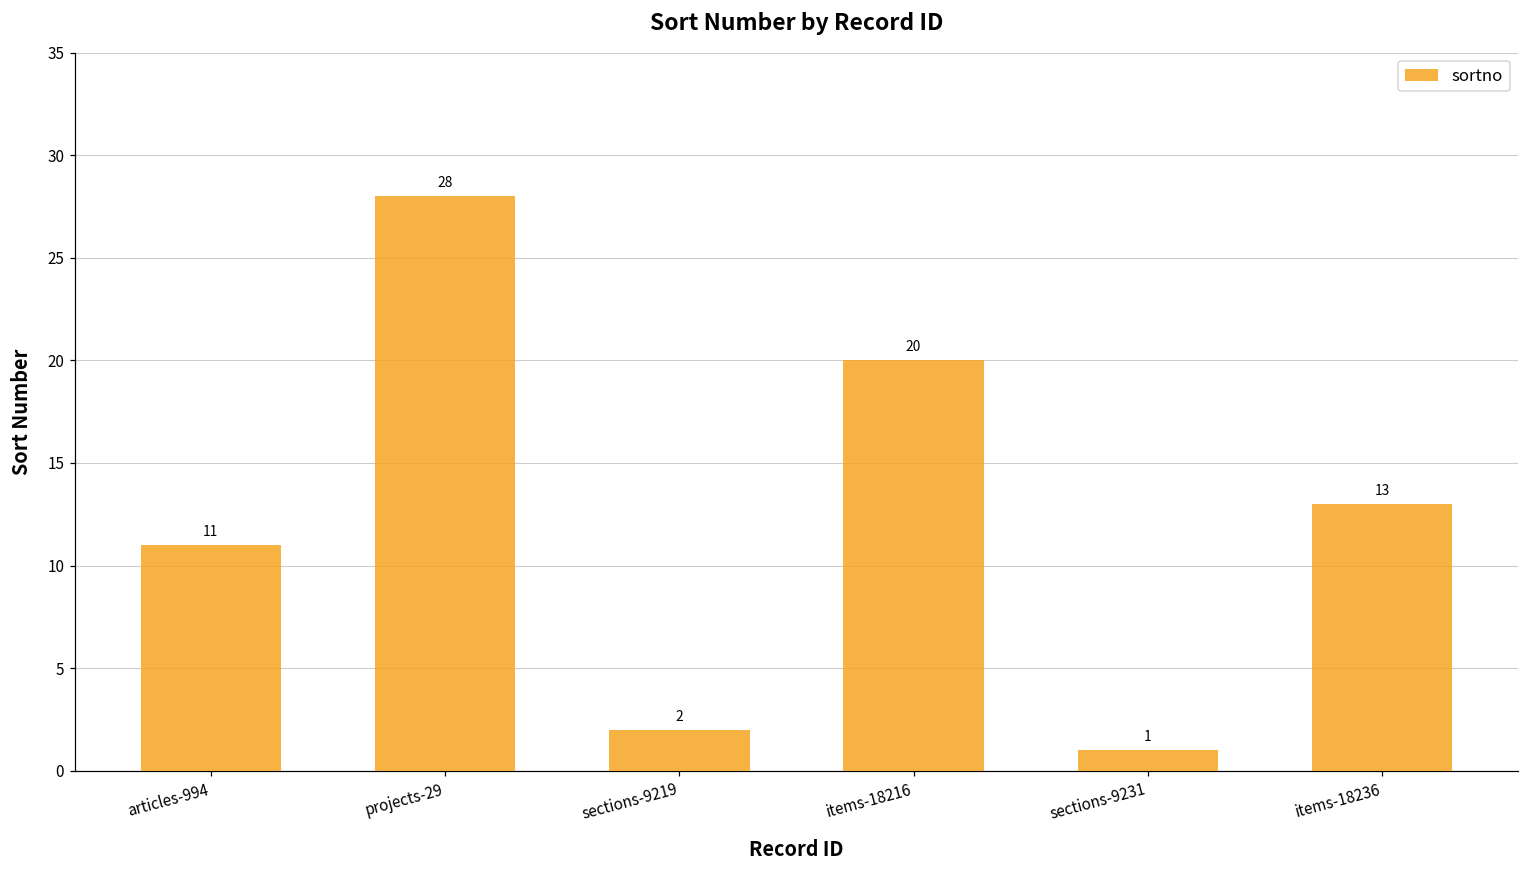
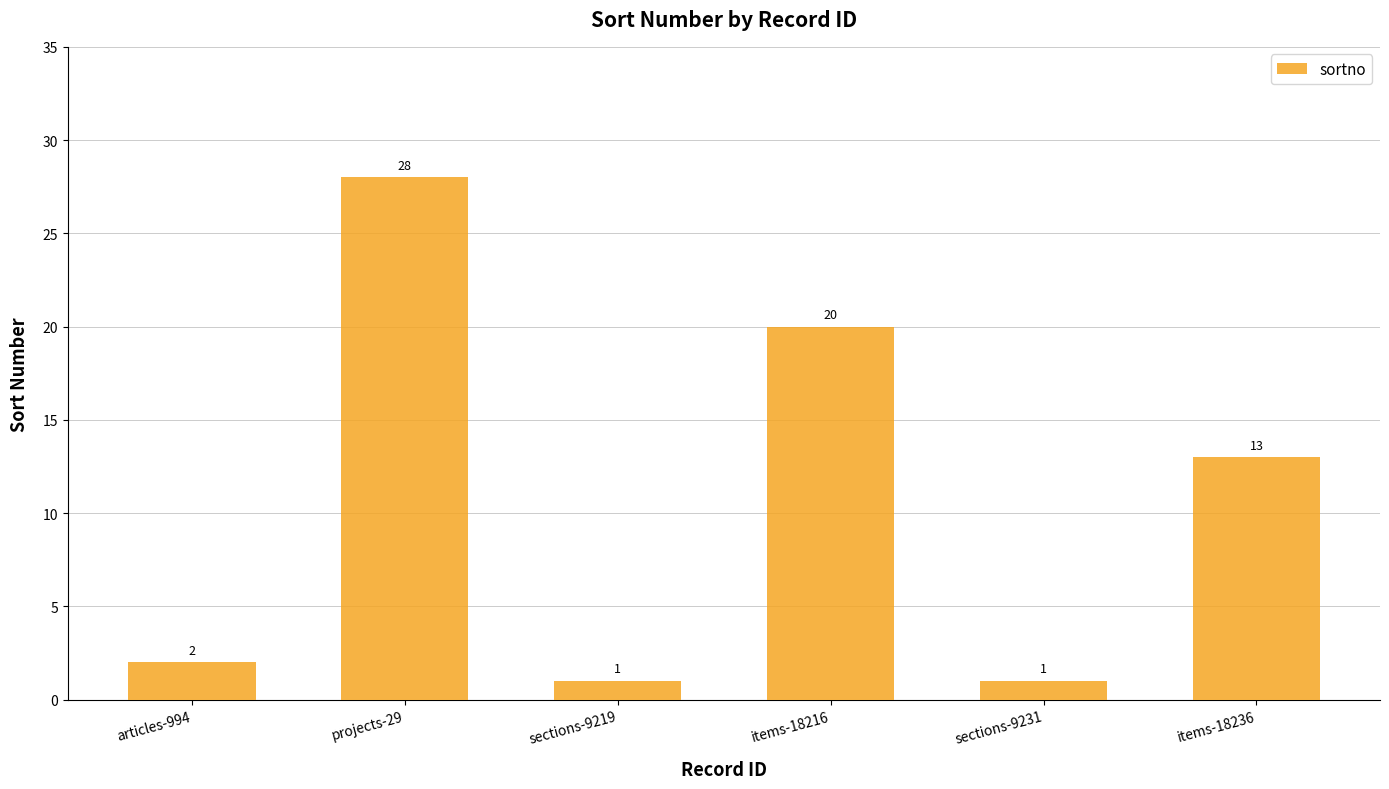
  {
-   "articles-994": 11,
+   "articles-994": 2,
    "projects-29": 28,
-   "sections-9219": 2,
+   "sections-9219": 1,
    "items-18216": 20,
    "sections-9231": 1,
    "items-18236": 13
  }
